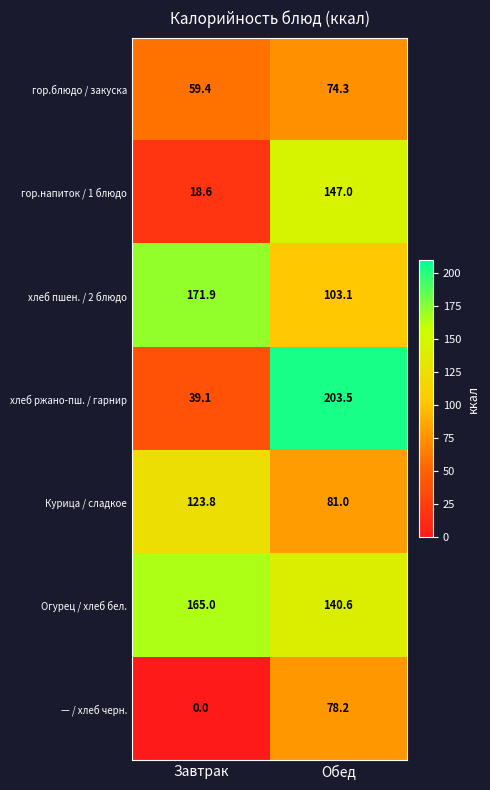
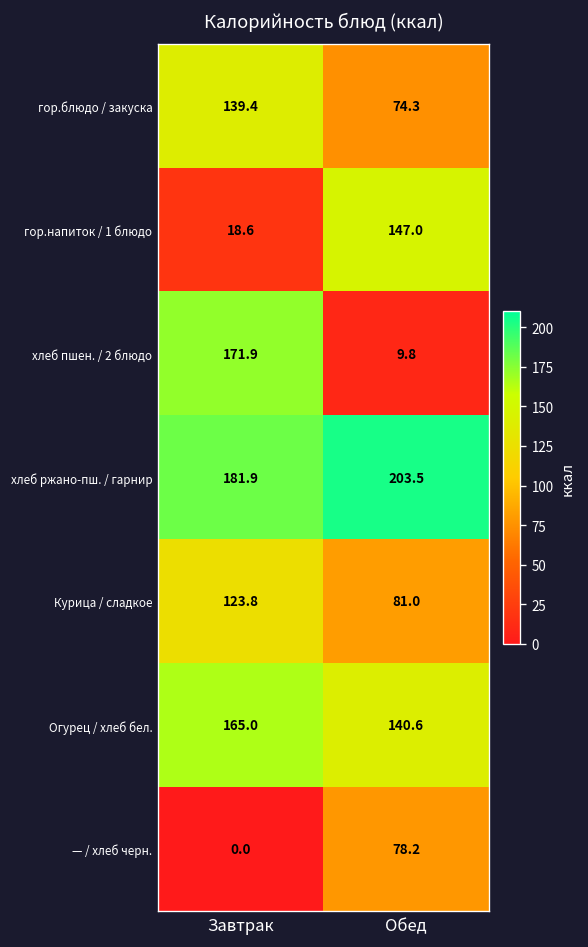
  {
    "гор.блюдо / закуска": {
-     "Завтрак": 59.4,
+     "Завтрак": 139.4,
      "Обед": 74.3
    },
    "гор.напиток / 1 блюдо": {
      "Завтрак": 18.6,
      "Обед": 147.0
    },
    "хлеб пшен. / 2 блюдо": {
      "Завтрак": 171.9,
-     "Обед": 103.1
+     "Обед": 9.8
    },
    "хлеб ржано-пш. / гарнир": {
-     "Завтрак": 39.1,
+     "Завтрак": 181.9,
      "Обед": 203.5
    },
    "Курица / сладкое": {
      "Завтрак": 123.8,
      "Обед": 81.0
    },
    "Огурец / хлеб бел.": {
      "Завтрак": 165.0,
      "Обед": 140.6
    },
    "— / хлеб черн.": {
      "Завтрак": 0.0,
      "Обед": 78.2
    }
  }
